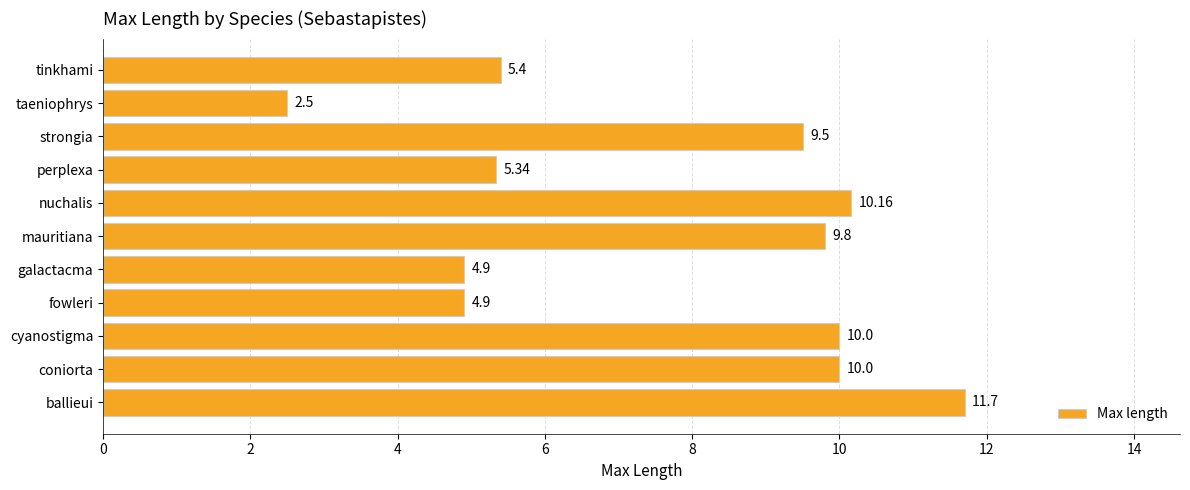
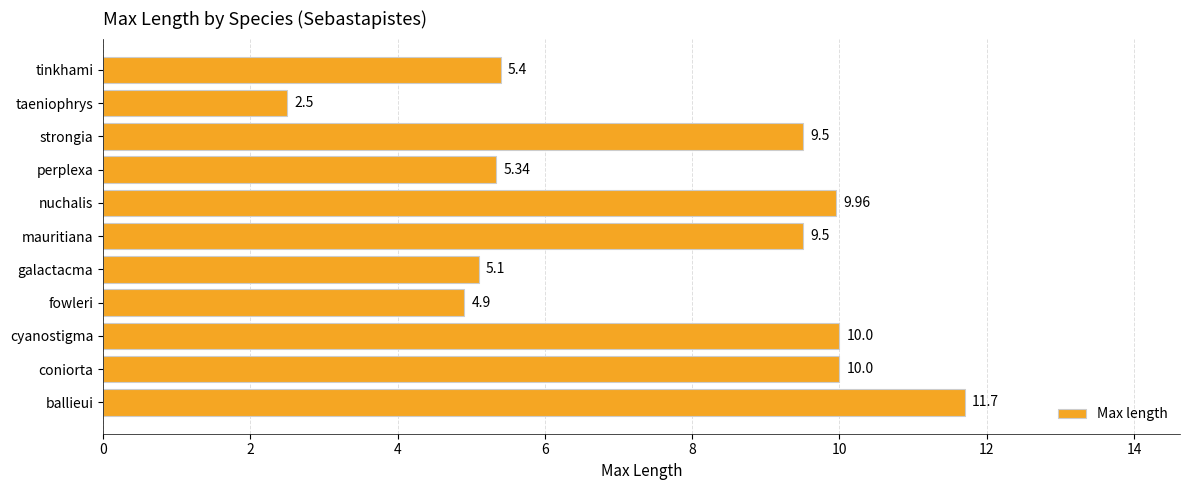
  {
    "tinkhami": 5.4,
    "taeniophrys": 2.5,
    "strongia": 9.5,
    "perplexa": 5.34,
-   "nuchalis": 10.16,
-   "mauritiana": 9.8,
-   "galactacma": 4.9,
+   "nuchalis": 9.96,
+   "mauritiana": 9.5,
+   "galactacma": 5.1,
    "fowleri": 4.9,
    "cyanostigma": 10.0,
    "coniorta": 10.0,
    "ballieui": 11.7
  }
